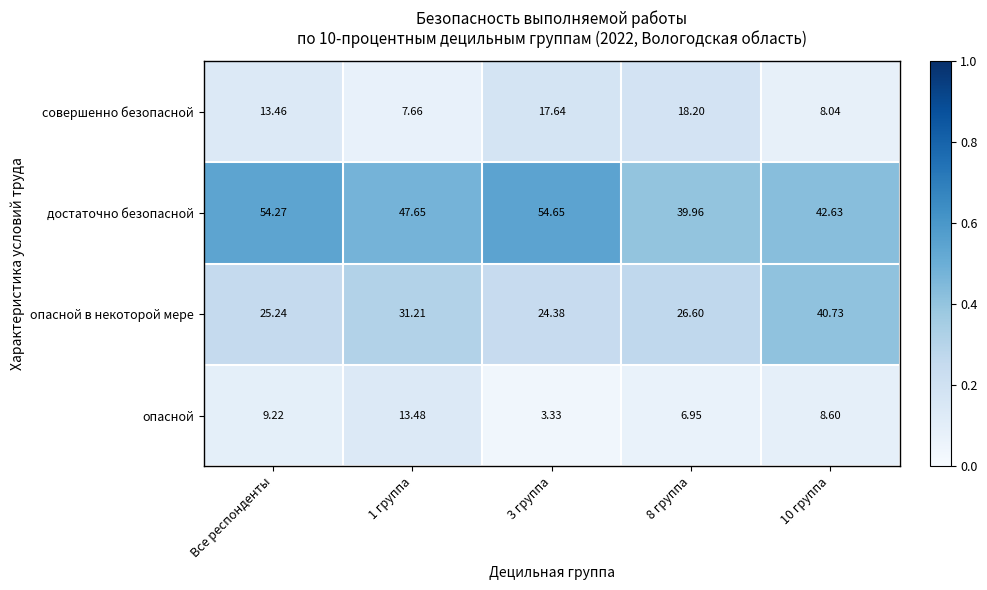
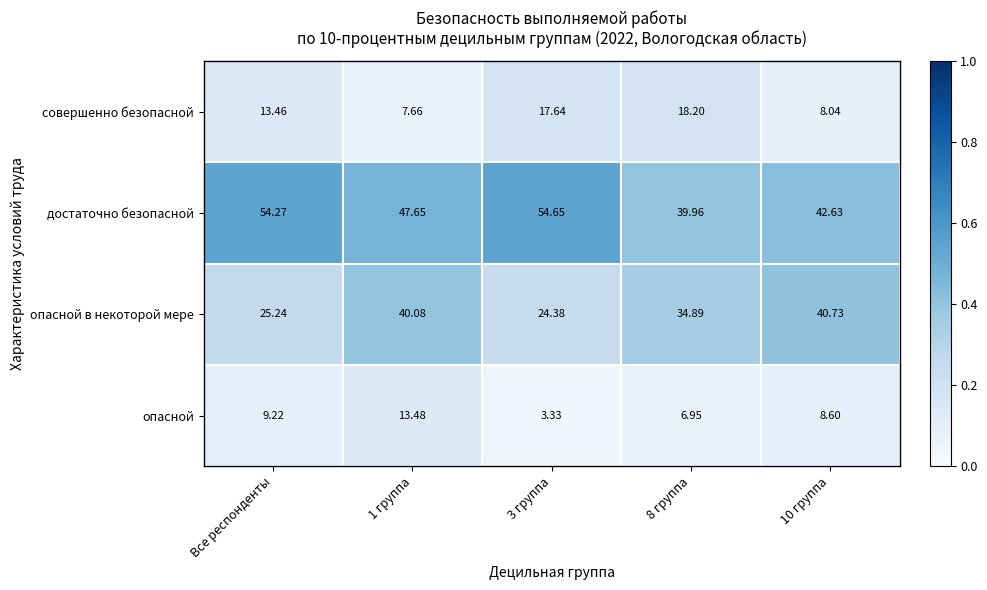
  {
    "совершенно безопасной": {
      "Все респонденты": 13.46,
      "1 группа": 7.66,
      "3 группа": 17.64,
      "8 группа": 18.20,
      "10 группа": 8.04
    },
    "достаточно безопасной": {
      "Все респонденты": 54.27,
      "1 группа": 47.65,
      "3 группа": 54.65,
      "8 группа": 39.96,
      "10 группа": 42.63
    },
    "опасной в некоторой мере": {
      "Все респонденты": 25.24,
-     "1 группа": 31.21,
+     "1 группа": 40.08,
      "3 группа": 24.38,
-     "8 группа": 26.60,
+     "8 группа": 34.89,
      "10 группа": 40.73
    },
    "опасной": {
      "Все респонденты": 9.22,
      "1 группа": 13.48,
      "3 группа": 3.33,
      "8 группа": 6.95,
      "10 группа": 8.60
    }
  }
